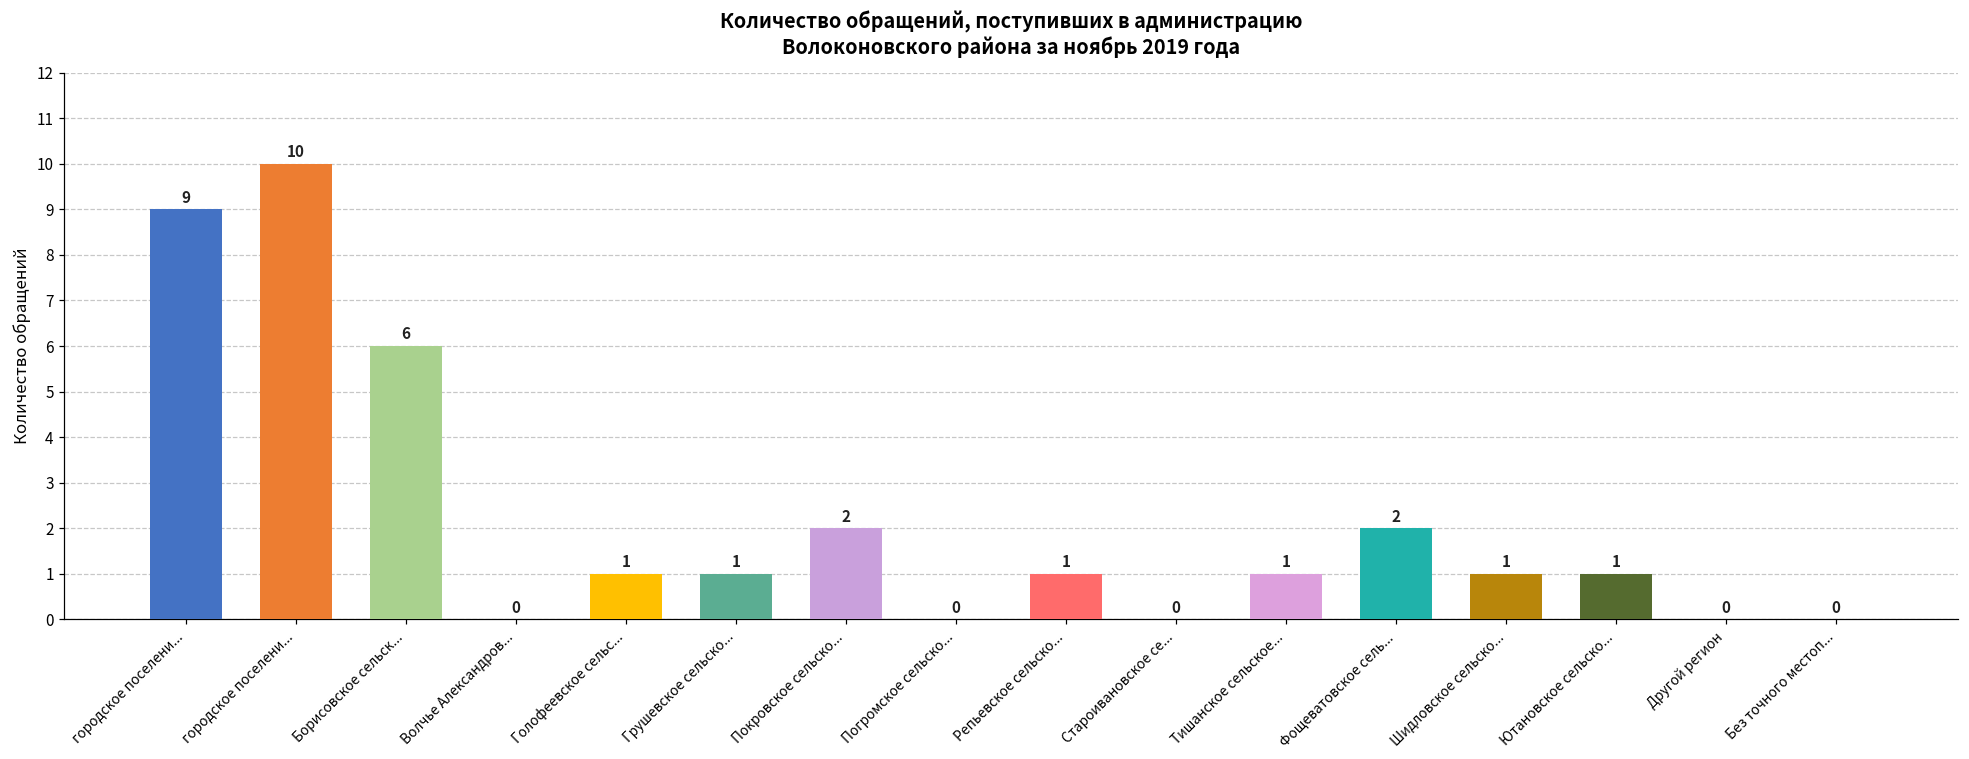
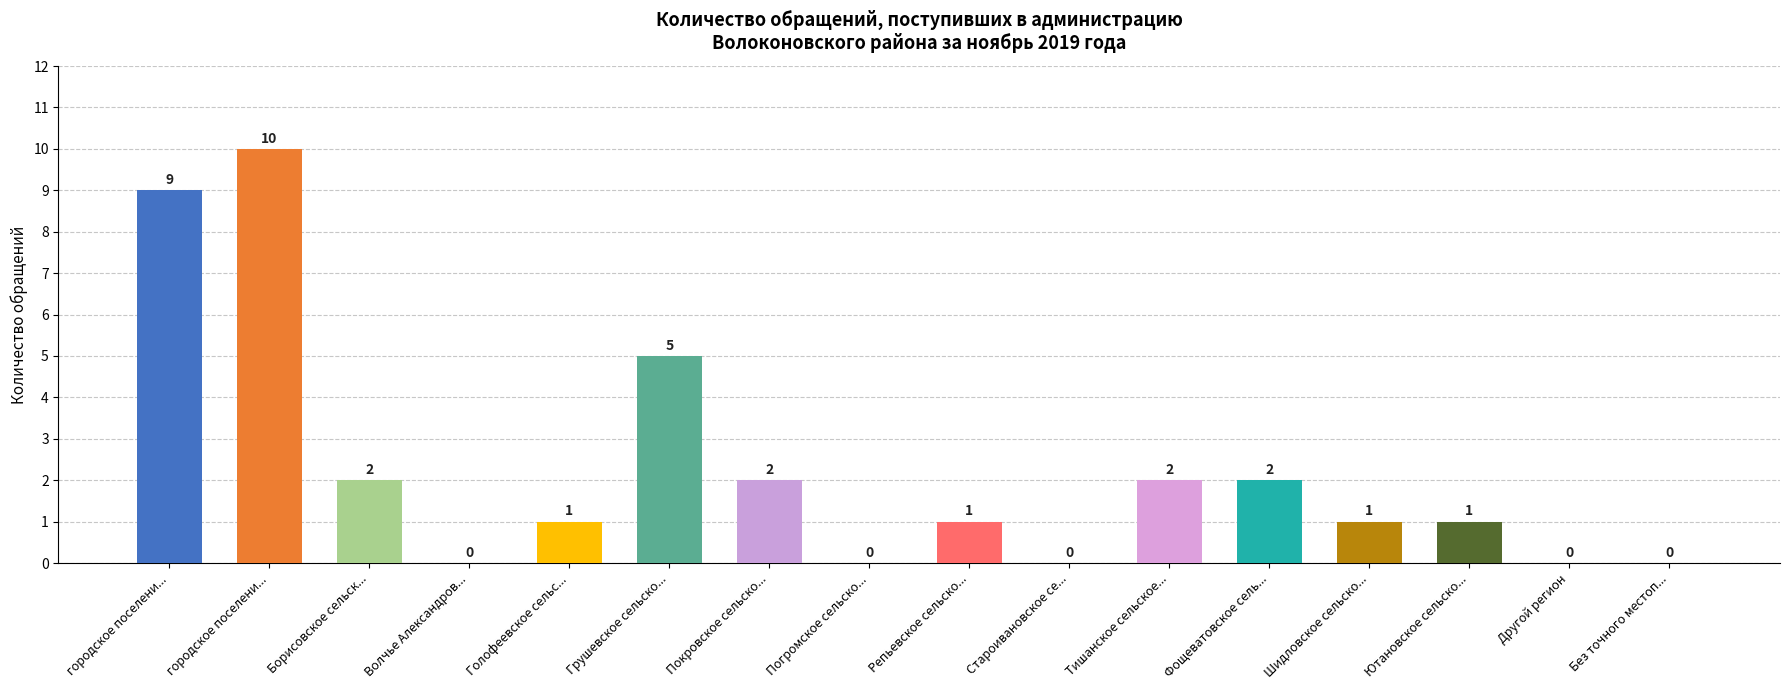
  {
-   "Борисовское сельск...": 6,
+   "Борисовское сельск...": 2,
    "Волчье Александров...": 0,
    "Голофеевское сельс...": 1,
-   "Грушевское сельско...": 1,
+   "Грушевское сельско...": 5,
    "Покровское сельско...": 2,
    "Погромское сельско...": 0,
    "Репьевское сельско...": 1,
    "Староивановское се...": 0,
-   "Тишанское сельское...": 1,
+   "Тишанское сельское...": 2,
    "Фощеватовское сель...": 2,
    "Шидловское сельско...": 1,
    "Ютановское сельско...": 1,
    "Другой регион": 0,
    "Без точного местоп...": 0
  }
